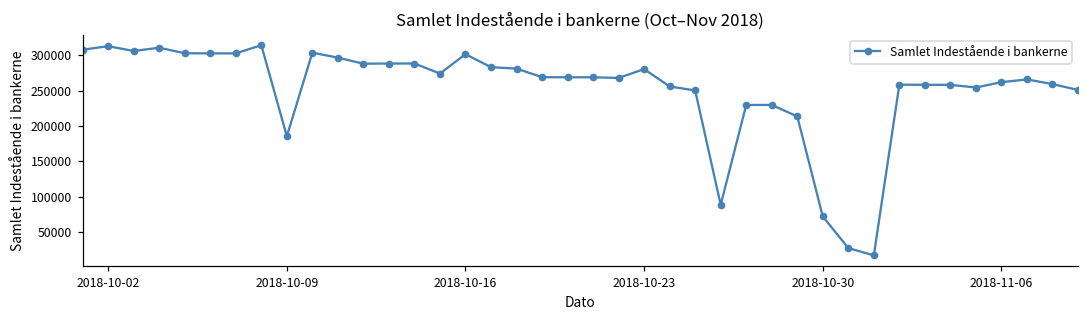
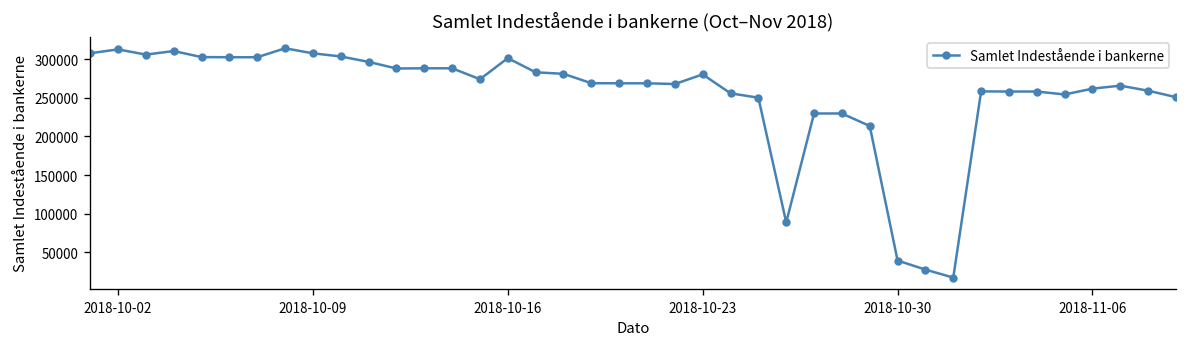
  {
    "2018-10-02": 310000,
-   "2018-10-09": 190000,
+   "2018-10-09": 310000,
    "2018-10-16": 300000,
    "2018-10-23": 280000,
-   "2018-10-30": 70000,
+   "2018-10-30": 40000,
    "2018-11-06": 260000
  }
